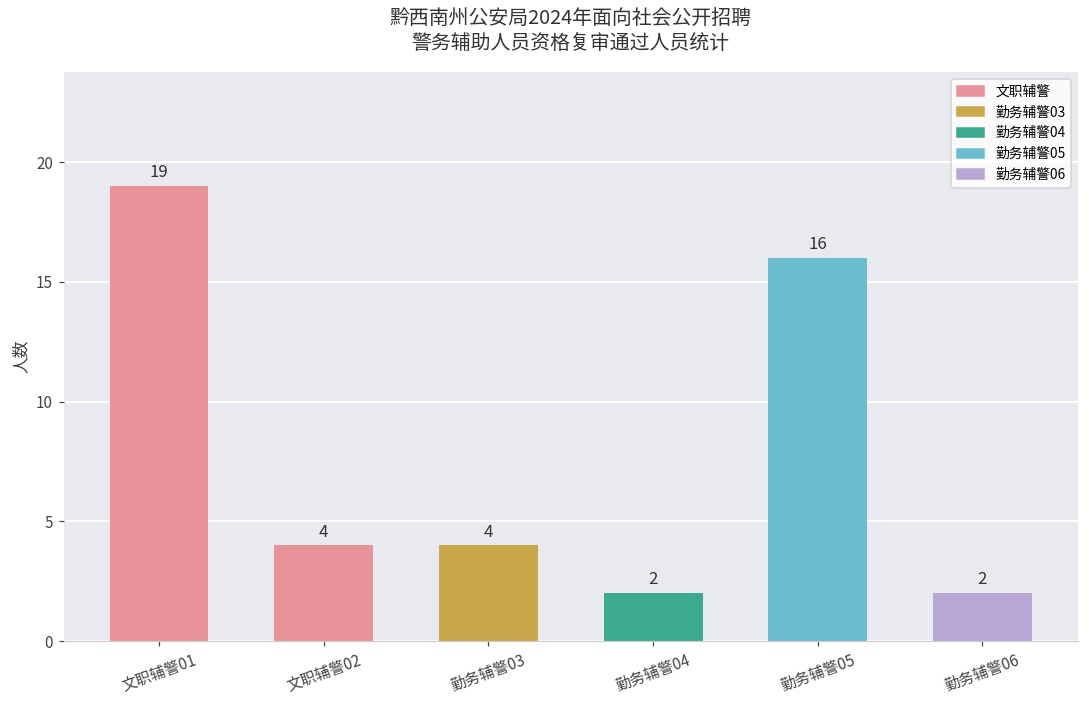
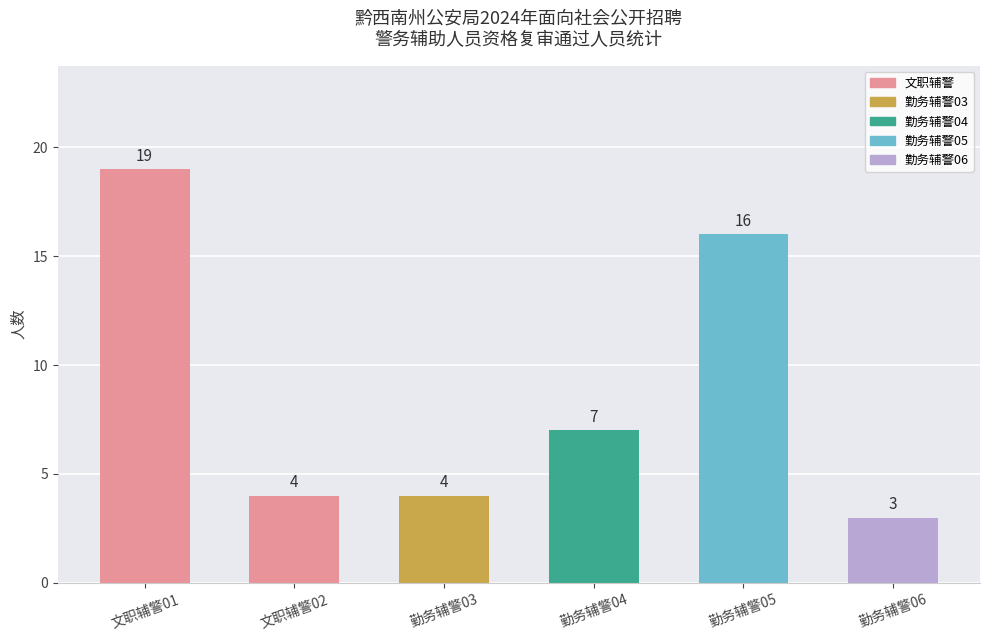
  {
    "文职辅警01": 19,
    "文职辅警02": 4,
    "勤务辅警03": 4,
-   "勤务辅警04": 2,
+   "勤务辅警04": 7,
    "勤务辅警05": 16,
-   "勤务辅警06": 2
+   "勤务辅警06": 3
  }
